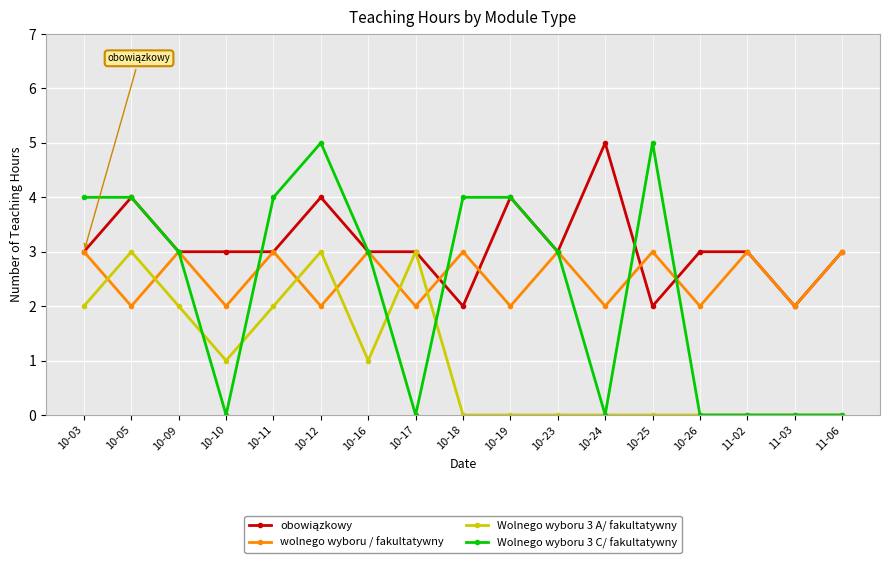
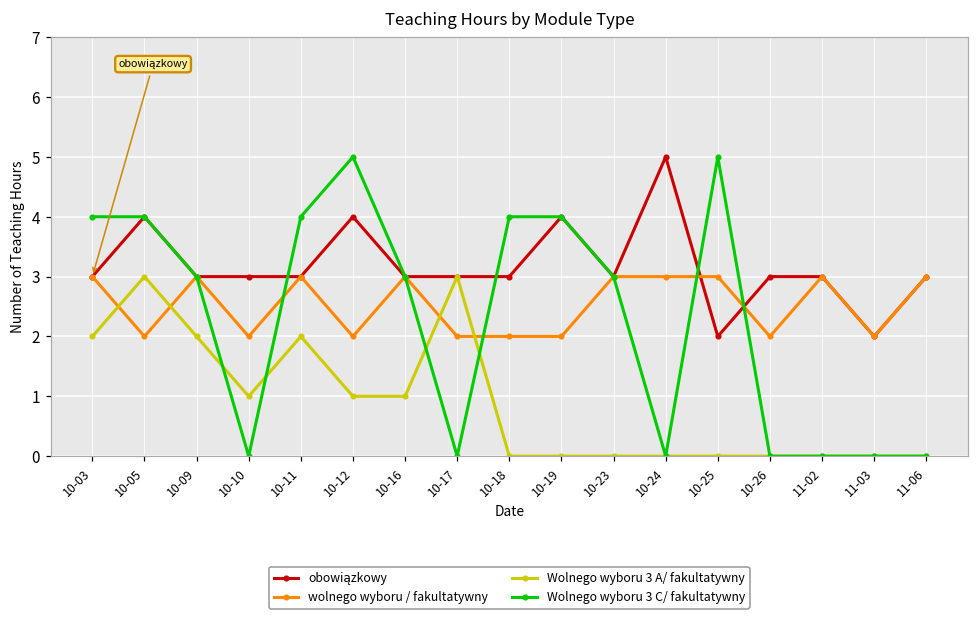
  {
    "obowiązkowy": {
      "10-10": 3,
      "10-12": 4,
-     "10-18": 2,
+     "10-18": 3,
      "10-24": 5,
      "10-25": 2,
      "10-26": 3
    },
    "wolnego wyboru / fakultatywny": {
      "10-05": 2,
      "10-10": 2,
      "10-12": 2,
      "10-17": 2,
-     "10-18": 3,
+     "10-18": 2,
      "10-19": 2,
-     "10-24": 2,
+     "10-24": 3,
      "10-25": 3,
      "10-26": 2
    },
    "Wolnego wyboru 3 A/ fakultatywny": {
      "10-03": 2,
      "10-05": 3,
      "10-09": 2,
      "10-10": 1,
      "10-11": 2,
-     "10-12": 3,
+     "10-12": 1,
      "10-16": 1,
      "10-18": 0,
      "10-19": 0,
      "10-23": 0,
      "10-25": 0
    },
    "Wolnego wyboru 3 C/ fakultatywny": {
      "10-03": 4,
      "10-10": 0,
      "10-11": 4,
      "10-12": 5,
      "10-17": 0,
      "10-18": 4,
      "10-25": 5
    }
  }
